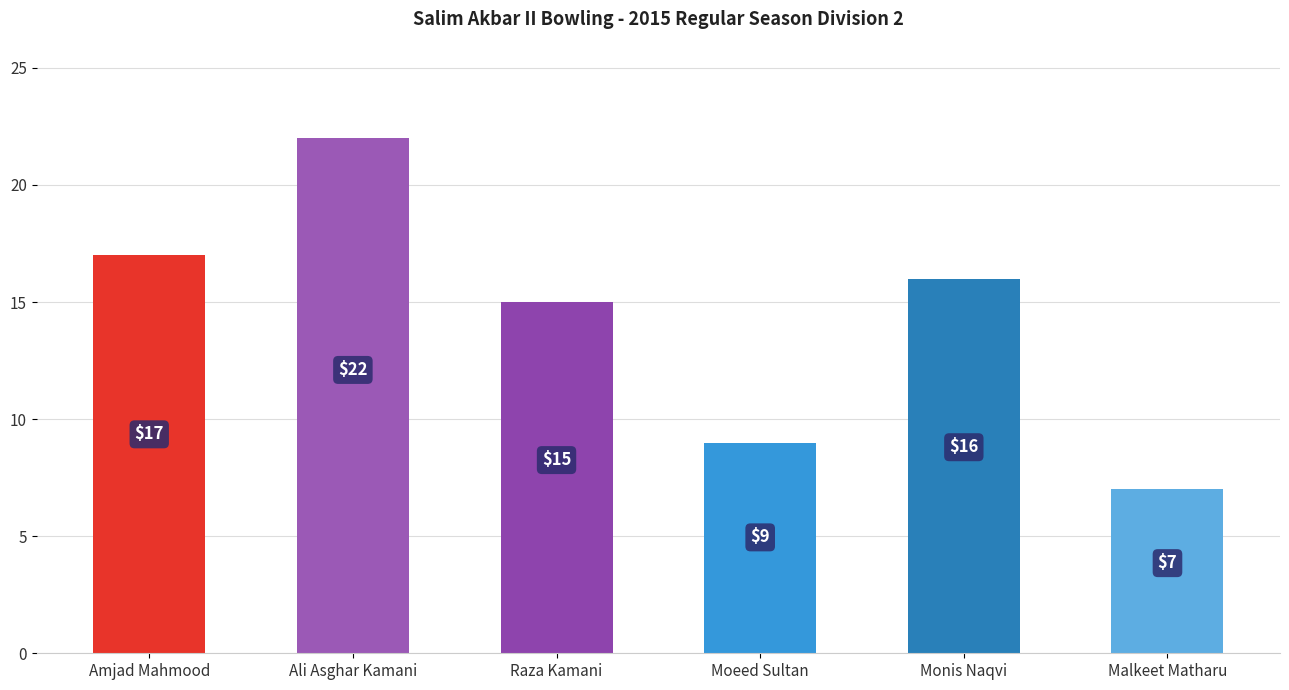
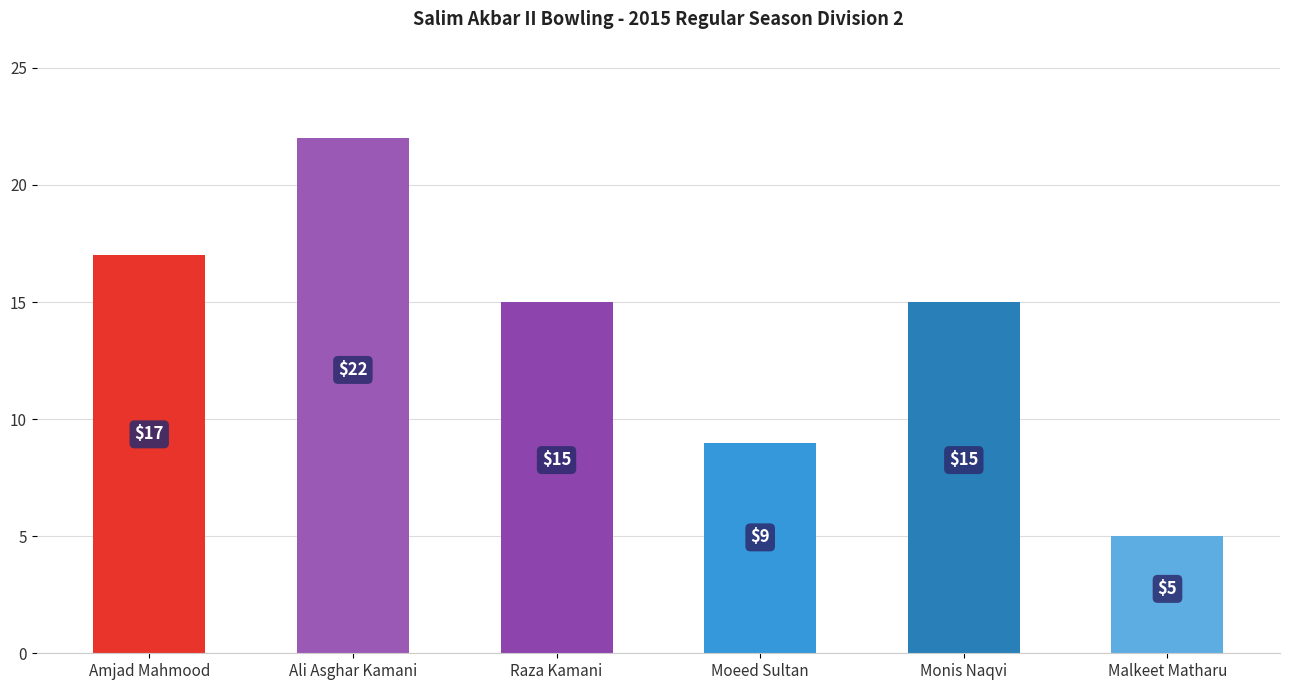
  {
-   "Monis Naqvi": "$16",
-   "Malkeet Matharu": "$7"
+   "Monis Naqvi": "$15",
+   "Malkeet Matharu": "$5"
  }
